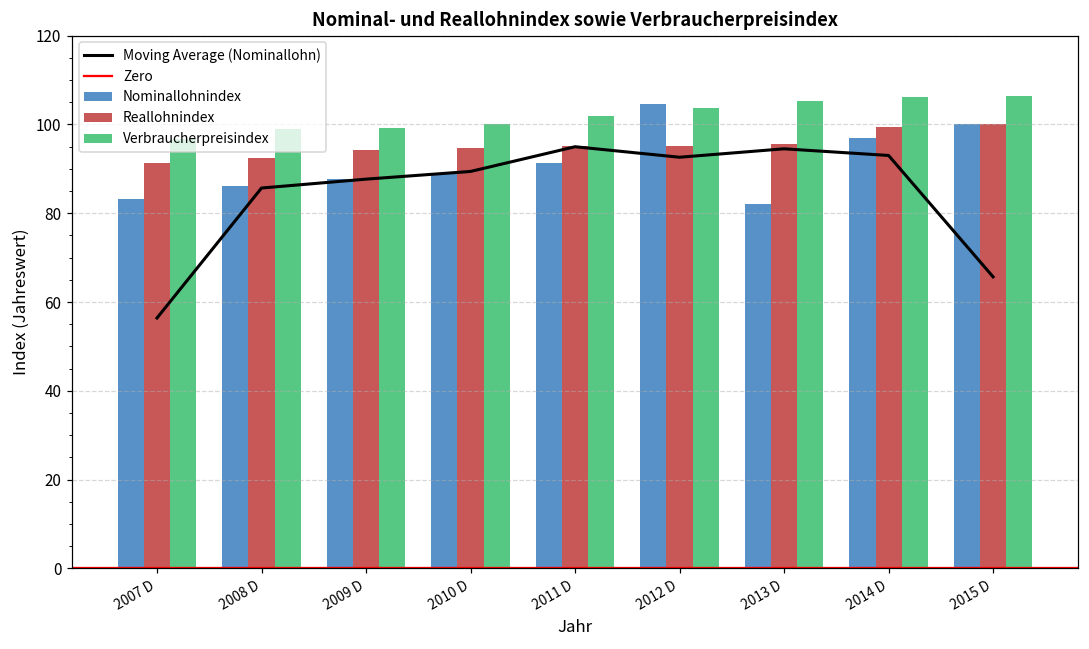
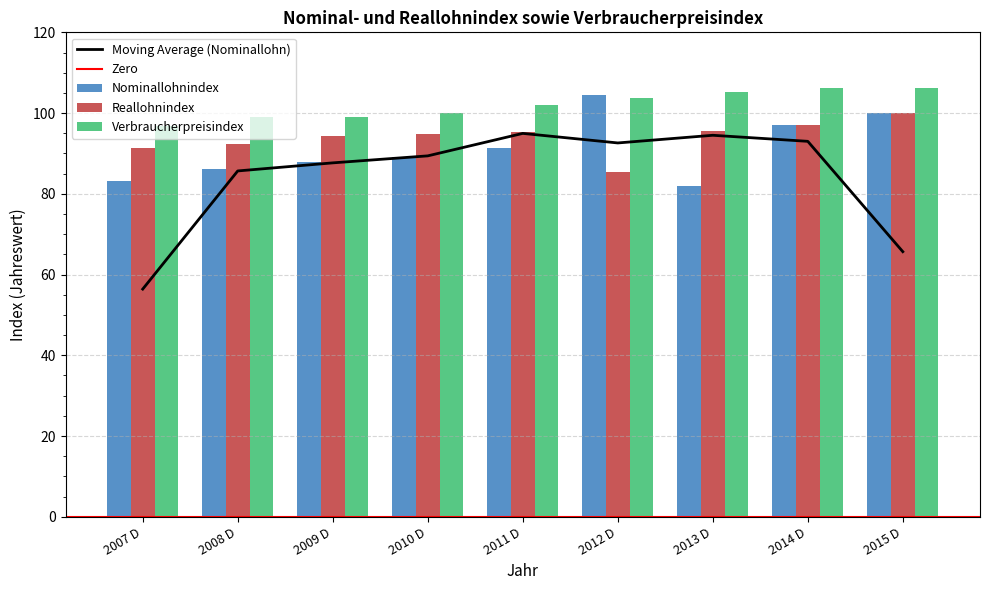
  {
    "Nominallohnindex": {
      "2007 D": 83,
      "2008 D": 86,
      "2009 D": 88,
      "2010 D": 89,
      "2011 D": 91,
      "2012 D": 105,
      "2013 D": 82,
      "2014 D": 97,
      "2015 D": 100
    },
    "Moving Average (Nominallohn)": {
      "2007 D": 56,
      "2008 D": 86,
      "2009 D": 88,
      "2010 D": 89,
      "2011 D": 95,
      "2012 D": 93,
      "2013 D": 94,
      "2014 D": 93,
      "2015 D": 66
    },
    "Reallohnindex": {
      "2007 D": 91,
      "2008 D": 92,
      "2009 D": 94,
      "2010 D": 95,
      "2011 D": 95,
-     "2012 D": 95,
+     "2012 D": 86,
      "2013 D": 96,
-     "2014 D": 99,
+     "2014 D": 97,
      "2015 D": 100
    },
    "Verbraucherpreisindex": {
      "2009 D": 99,
      "2010 D": 100,
      "2011 D": 102,
      "2012 D": 104,
      "2013 D": 105,
      "2014 D": 106,
      "2015 D": 106
    }
  }
